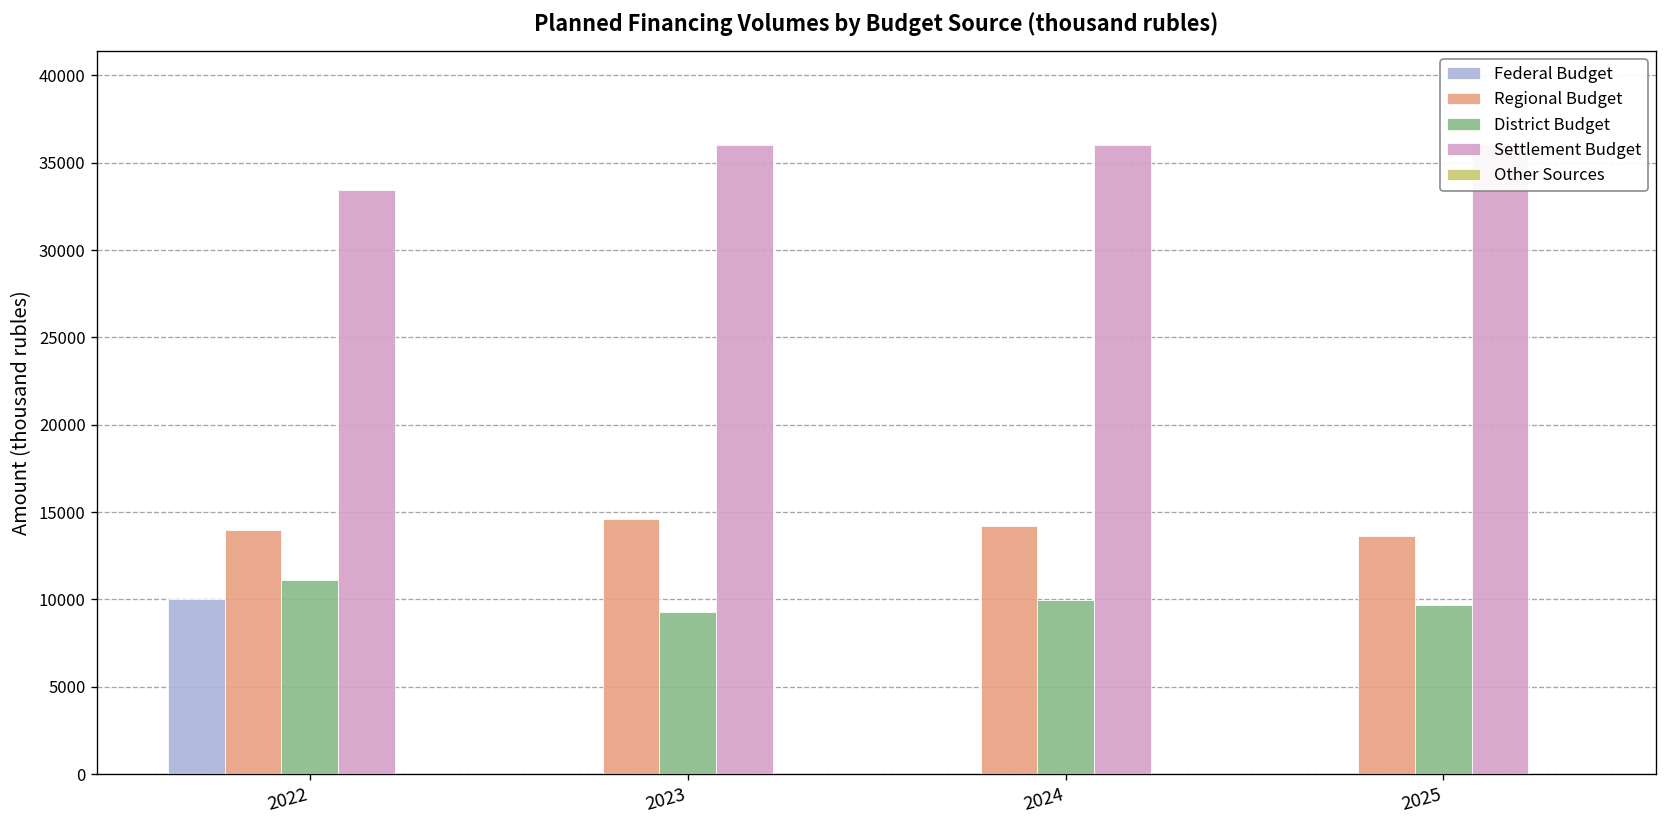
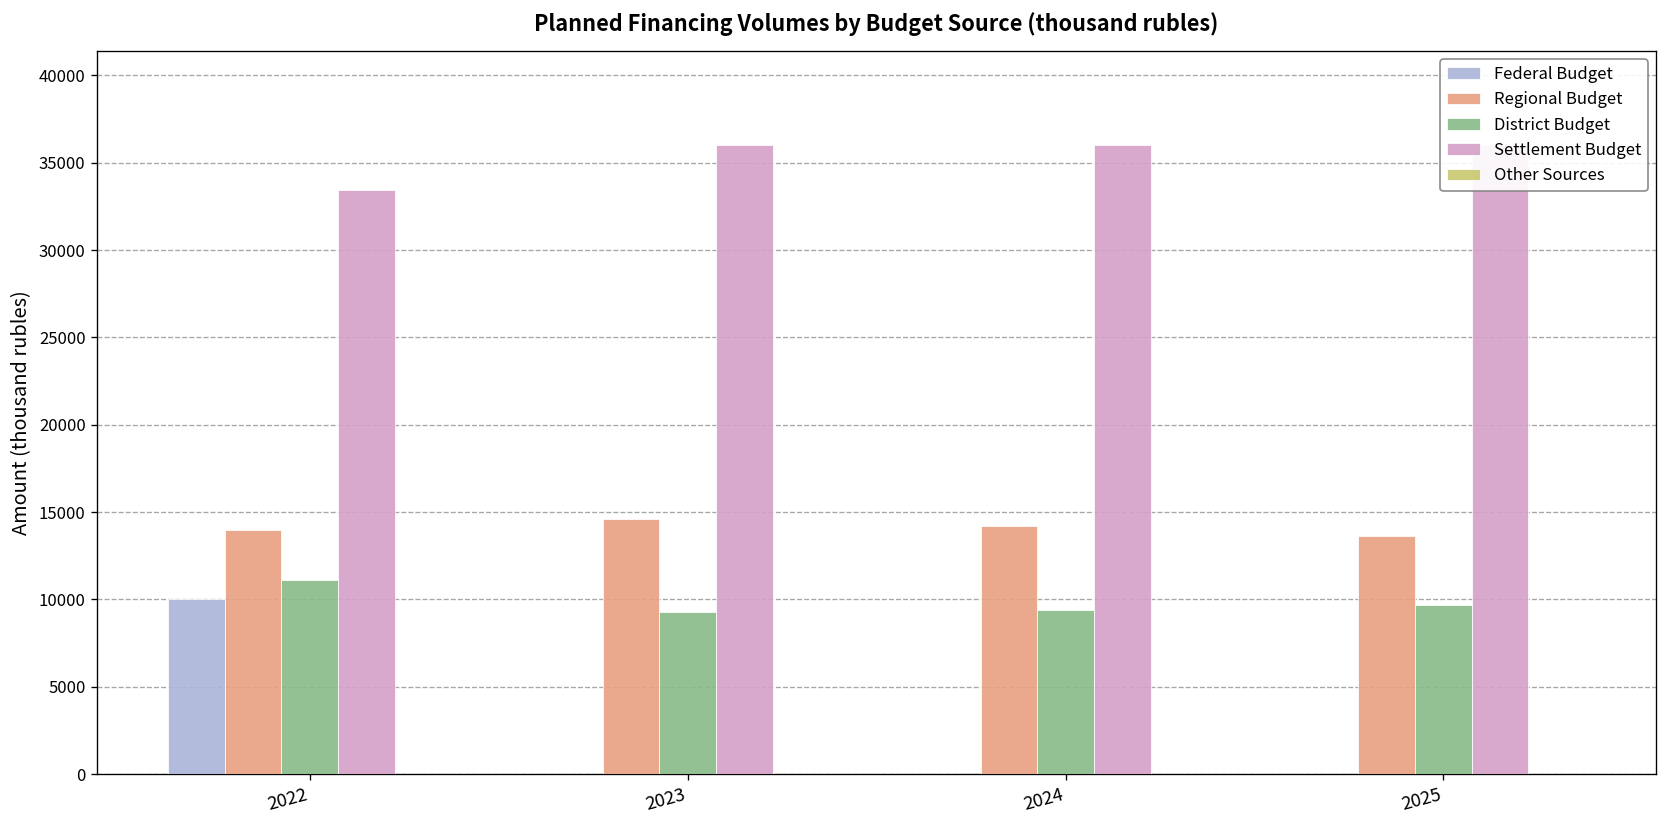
  {
    "District Budget": {
      "2022": 11100,
      "2023": 9300,
-     "2024": 10000,
+     "2024": 9400,
      "2025": 9700
    }
  }
